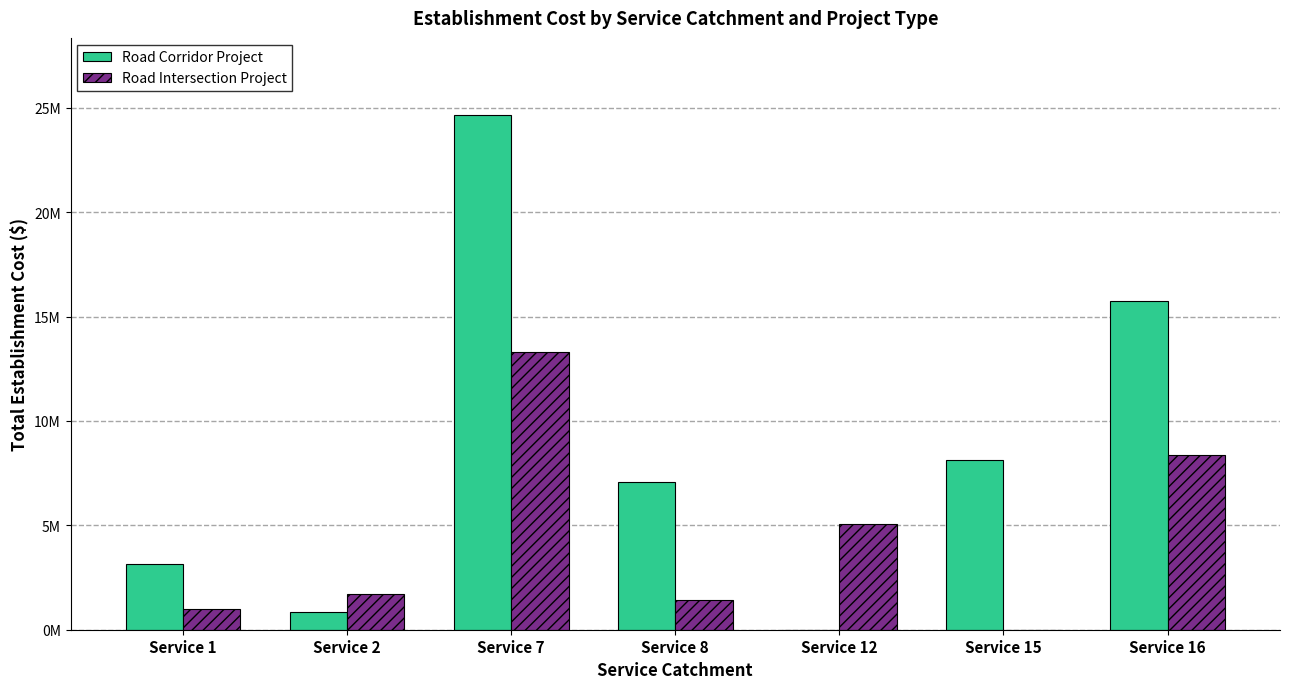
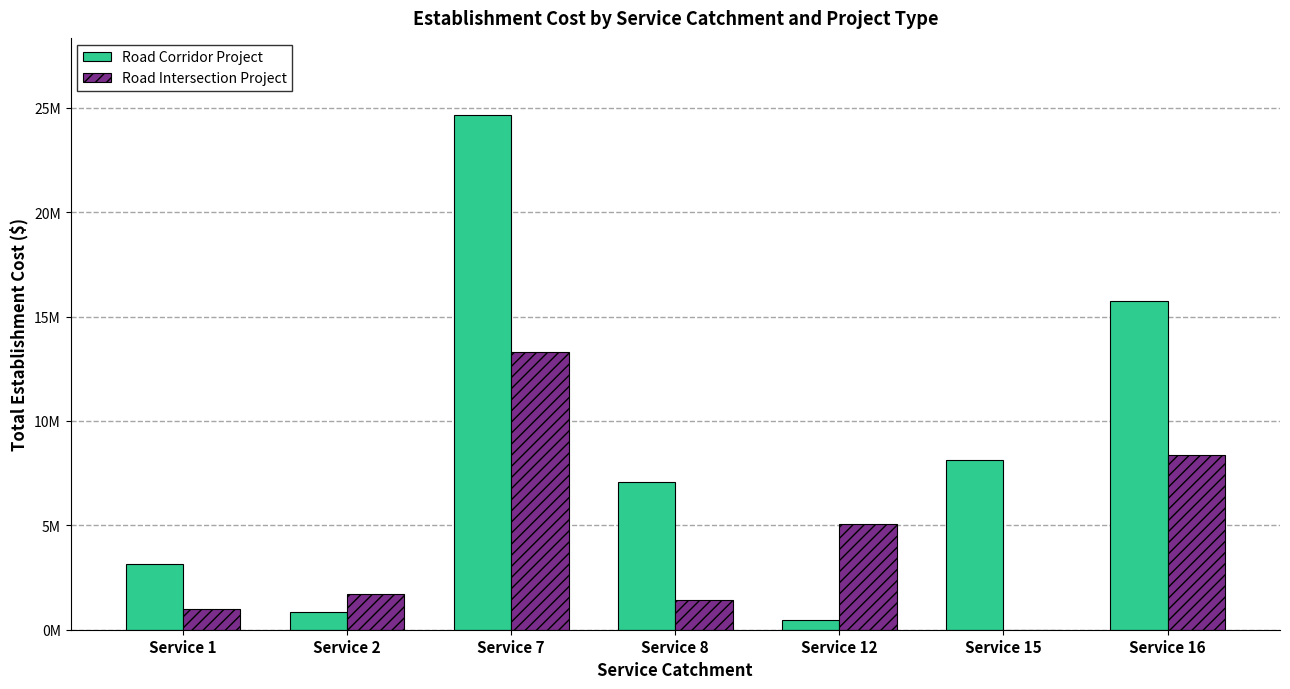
  {
    "Road Corridor Project": {
      "Service 1": 3200000,
      "Service 2": 800000,
      "Service 7": 24700000,
      "Service 8": 7100000,
-     "Service 12": 0,
+     "Service 12": 500000,
      "Service 15": 8100000,
      "Service 16": 15700000
    },
    "Road Intersection Project": {
      "Service 1": 1000000,
      "Service 2": 1700000,
      "Service 7": 13300000,
      "Service 8": 1400000,
      "Service 12": 5100000,
      "Service 15": 0,
      "Service 16": 8400000
    }
  }
